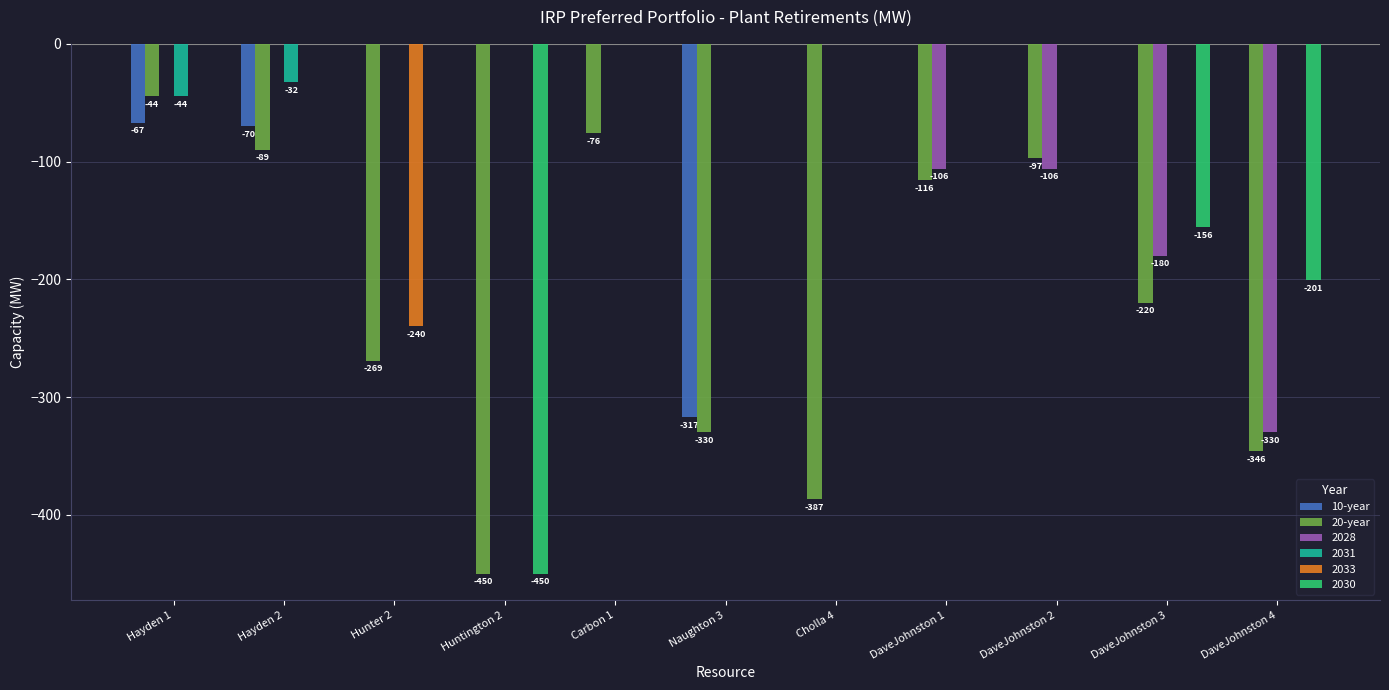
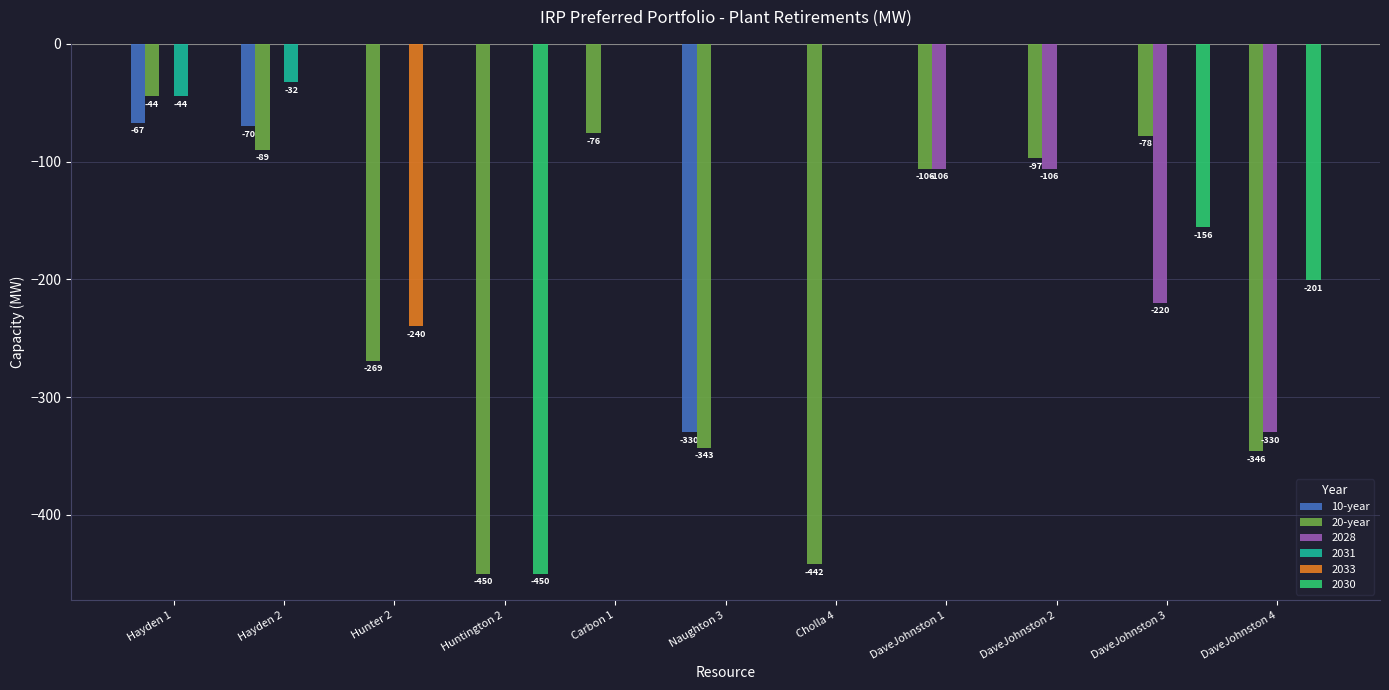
  {
    "10-year": {
      "Hayden 1": -67,
      "Hayden 2": -70,
-     "Naughton 3": -317
+     "Naughton 3": -330
    },
    "20-year": {
      "Hunter 2": -269,
      "Huntington 2": -450,
      "Carbon 1": -76,
-     "Naughton 3": -330,
-     "Cholla 4": -387,
-     "DaveJohnston 1": -116,
+     "Naughton 3": -343,
+     "Cholla 4": -442,
+     "DaveJohnston 1": -106,
      "DaveJohnston 2": -97,
-     "DaveJohnston 3": -220,
+     "DaveJohnston 3": -78,
      "DaveJohnston 4": -346
    },
    "2028": {
      "DaveJohnston 2": -106,
-     "DaveJohnston 3": -180,
+     "DaveJohnston 3": -220,
      "DaveJohnston 4": -330
    },
    "2033": {
      "Hunter 2": -240
    }
  }
